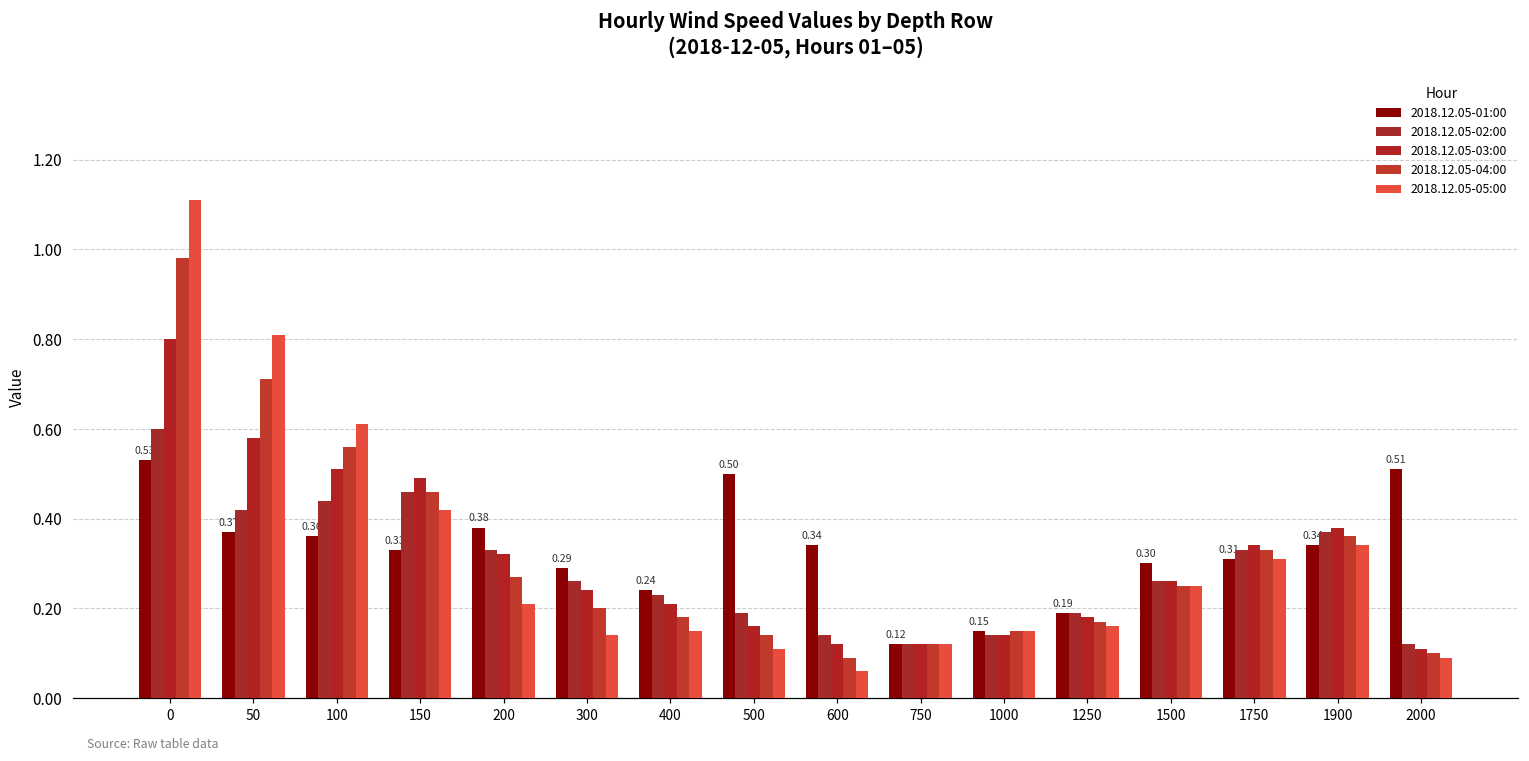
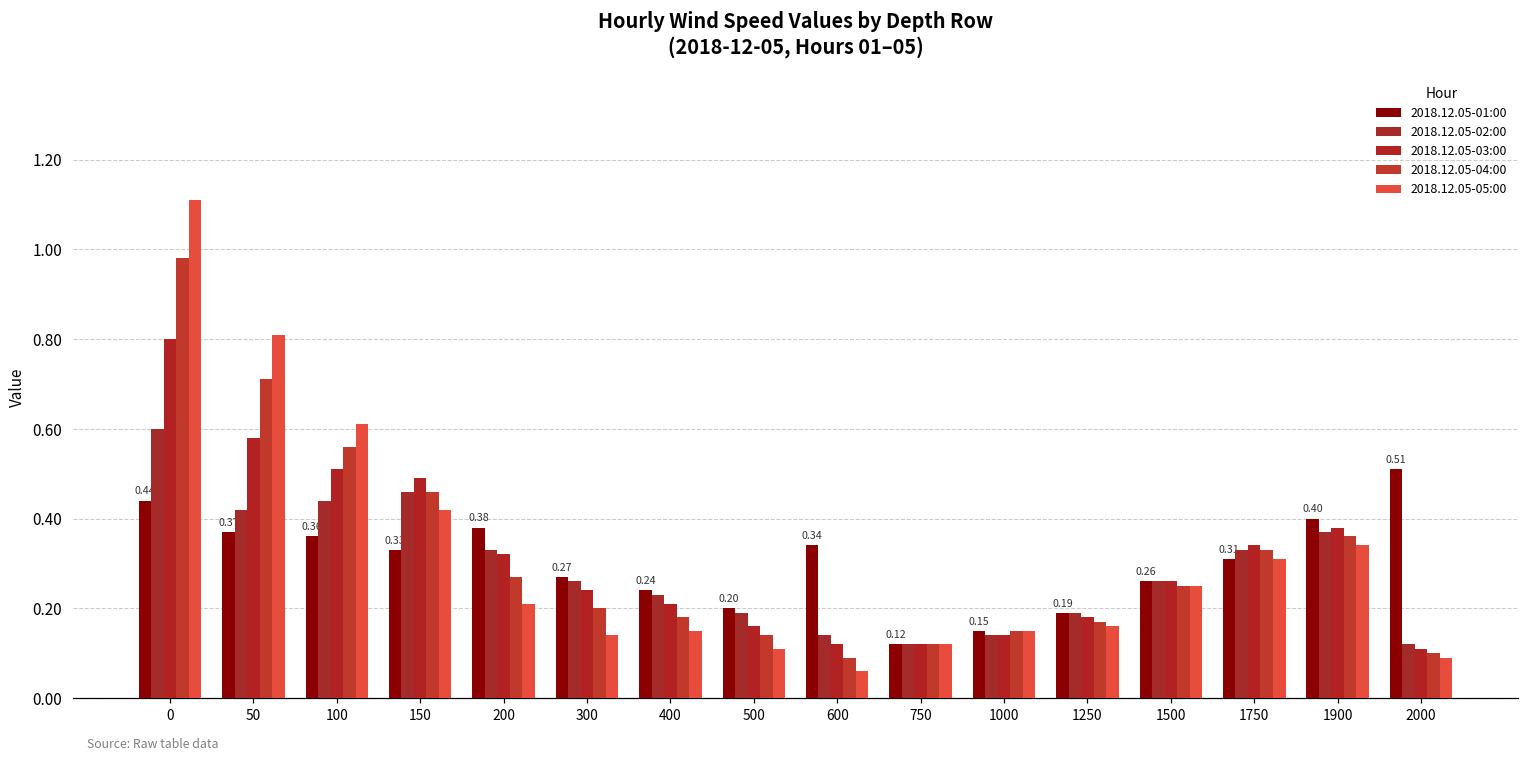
  {
    "2018.12.05-01:00": {
-     "0": 0.53,
+     "0": 0.44,
      "50": 0.37,
      "100": 0.36,
      "150": 0.33,
      "200": 0.38,
-     "300": 0.29,
+     "300": 0.27,
      "400": 0.24,
-     "500": 0.50,
+     "500": 0.20,
      "600": 0.34,
      "750": 0.12,
      "1000": 0.15,
      "1250": 0.19,
-     "1500": 0.30,
+     "1500": 0.26,
      "1750": 0.31,
-     "1900": 0.34,
+     "1900": 0.40,
      "2000": 0.51
    }
  }
